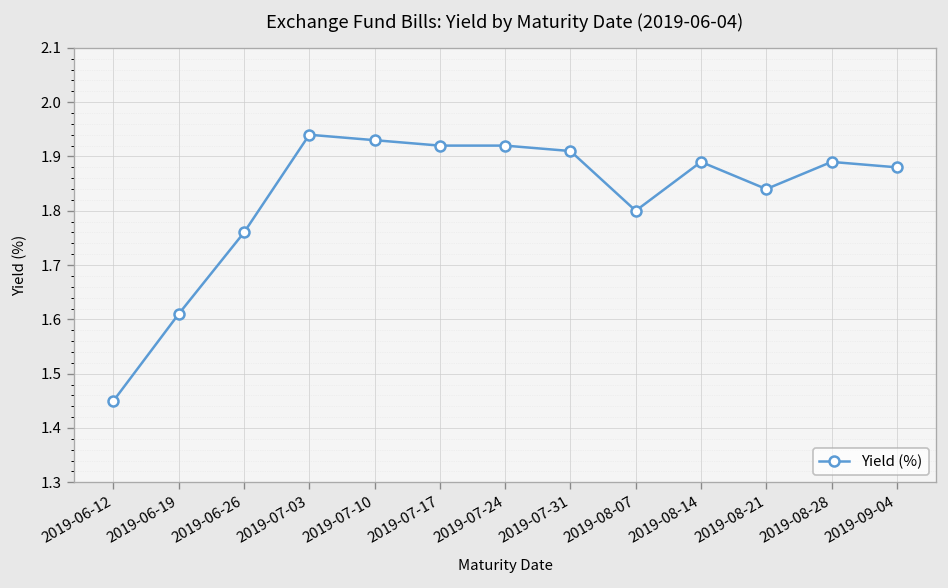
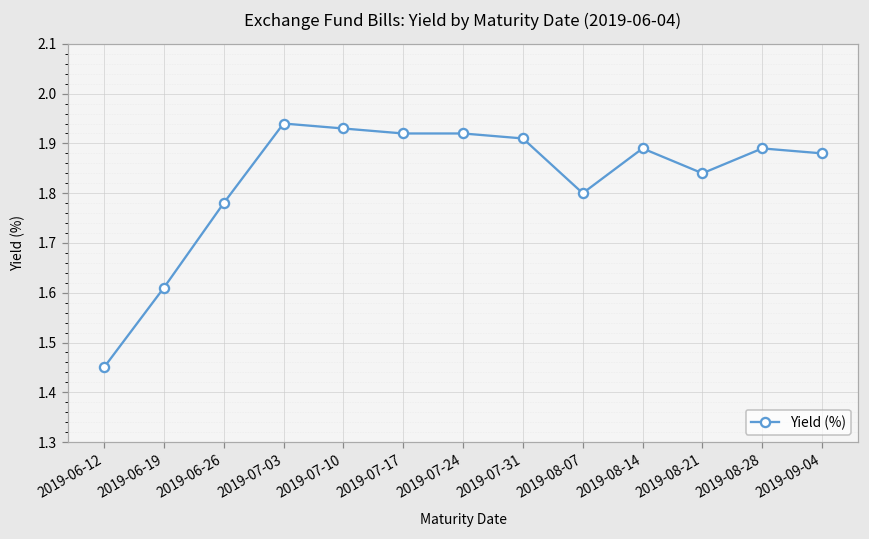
  {
    "2019-06-12": 1.45,
    "2019-06-19": 1.61,
-   "2019-06-26": 1.76,
+   "2019-06-26": 1.78,
    "2019-07-03": 1.94,
    "2019-07-10": 1.93,
    "2019-07-17": 1.92,
    "2019-07-24": 1.92,
    "2019-07-31": 1.91,
    "2019-08-07": 1.80,
    "2019-08-14": 1.89,
    "2019-08-21": 1.84,
    "2019-08-28": 1.89,
    "2019-09-04": 1.88
  }
